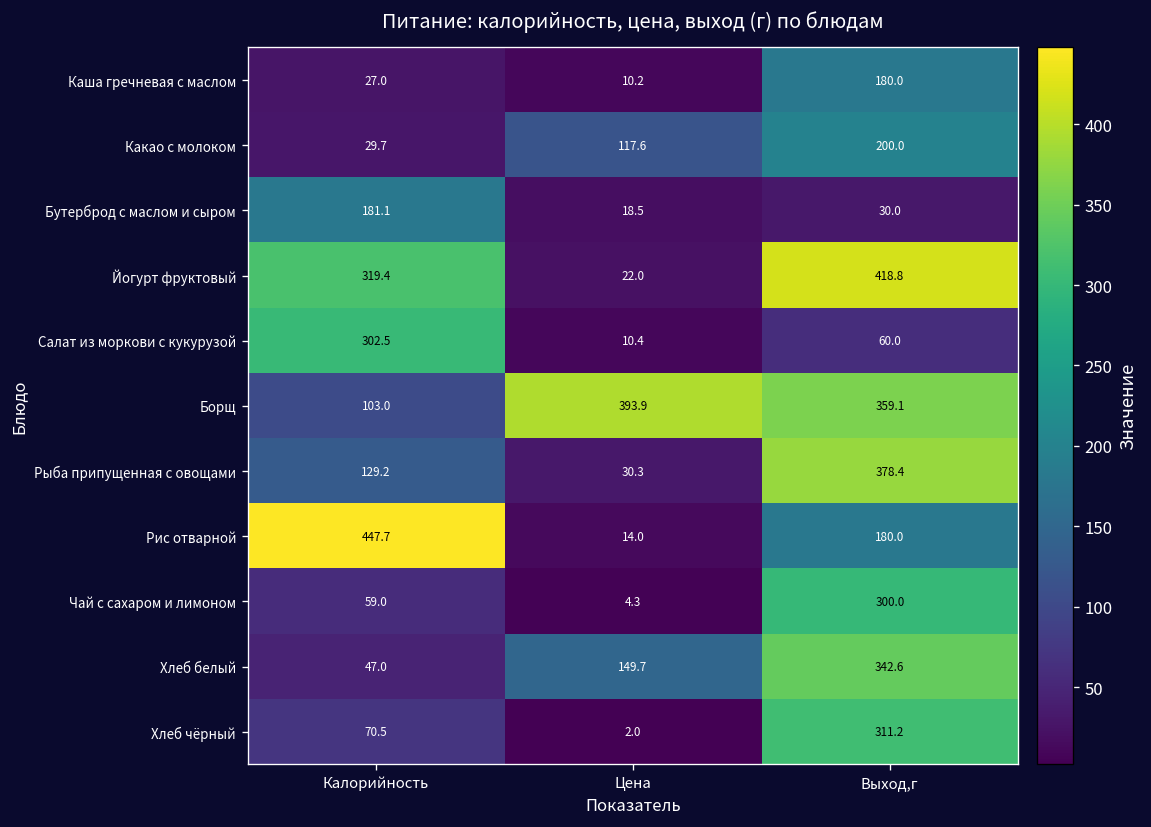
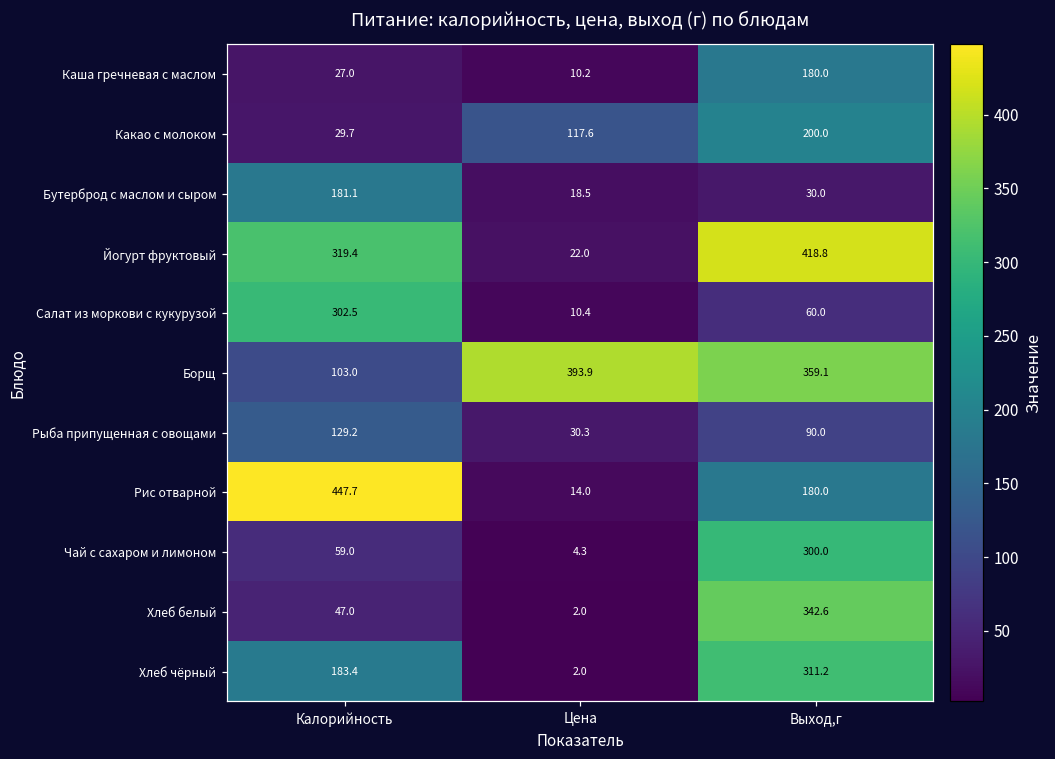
  {
    "Каша гречневая с маслом": {
      "Калорийность": 27.0,
      "Цена": 10.2,
      "Выход,г": 180.0
    },
    "Какао с молоком": {
      "Калорийность": 29.7,
      "Цена": 117.6,
      "Выход,г": 200.0
    },
    "Бутерброд с маслом и сыром": {
      "Калорийность": 181.1,
      "Цена": 18.5,
      "Выход,г": 30.0
    },
    "Йогурт фруктовый": {
      "Калорийность": 319.4,
      "Цена": 22.0,
      "Выход,г": 418.8
    },
    "Салат из моркови с кукурузой": {
      "Калорийность": 302.5,
      "Цена": 10.4,
      "Выход,г": 60.0
    },
    "Борщ": {
      "Калорийность": 103.0,
      "Цена": 393.9,
      "Выход,г": 359.1
    },
    "Рыба припущенная с овощами": {
      "Калорийность": 129.2,
      "Цена": 30.3,
-     "Выход,г": 378.4
+     "Выход,г": 90.0
    },
    "Рис отварной": {
      "Калорийность": 447.7,
      "Цена": 14.0,
      "Выход,г": 180.0
    },
    "Чай с сахаром и лимоном": {
      "Калорийность": 59.0,
      "Цена": 4.3,
      "Выход,г": 300.0
    },
    "Хлеб белый": {
      "Калорийность": 47.0,
-     "Цена": 149.7,
+     "Цена": 2.0,
      "Выход,г": 342.6
    },
    "Хлеб чёрный": {
-     "Калорийность": 70.5,
+     "Калорийность": 183.4,
      "Цена": 2.0,
      "Выход,г": 311.2
    }
  }
